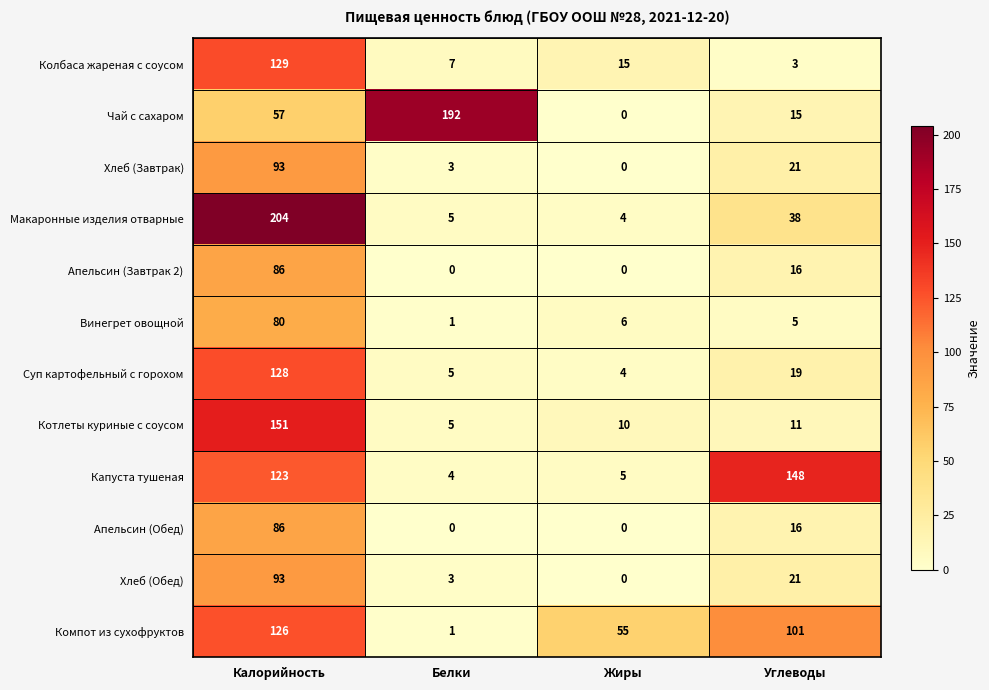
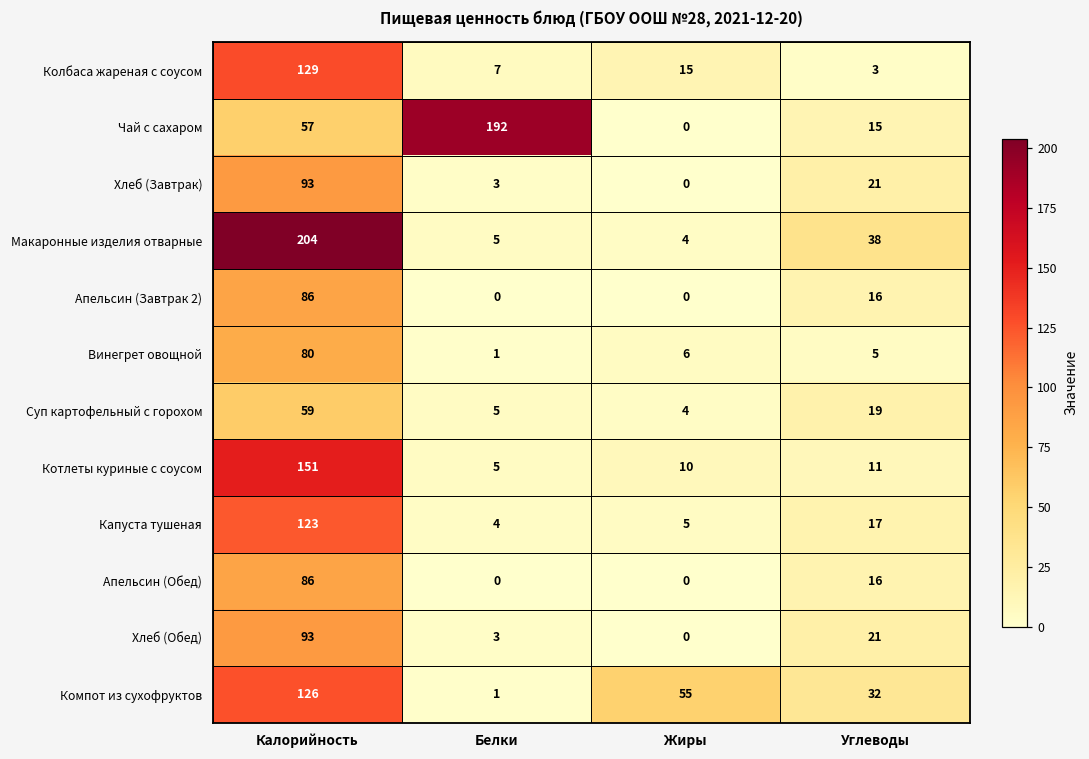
  {
    "Колбаса жареная с соусом": {
      "Калорийность": 129,
      "Белки": 7,
      "Жиры": 15,
      "Углеводы": 3
    },
    "Чай с сахаром": {
      "Калорийность": 57,
      "Белки": 192,
      "Жиры": 0,
      "Углеводы": 15
    },
    "Хлеб (Завтрак)": {
      "Калорийность": 93,
      "Белки": 3,
      "Жиры": 0,
      "Углеводы": 21
    },
    "Макаронные изделия отварные": {
      "Калорийность": 204,
      "Белки": 5,
      "Жиры": 4,
      "Углеводы": 38
    },
    "Апельсин (Завтрак 2)": {
      "Калорийность": 86,
      "Белки": 0,
      "Жиры": 0,
      "Углеводы": 16
    },
    "Винегрет овощной": {
      "Калорийность": 80,
      "Белки": 1,
      "Жиры": 6,
      "Углеводы": 5
    },
    "Суп картофельный с горохом": {
-     "Калорийность": 128,
+     "Калорийность": 59,
      "Белки": 5,
      "Жиры": 4,
      "Углеводы": 19
    },
    "Котлеты куриные с соусом": {
      "Калорийность": 151,
      "Белки": 5,
      "Жиры": 10,
      "Углеводы": 11
    },
    "Капуста тушеная": {
      "Калорийность": 123,
      "Белки": 4,
      "Жиры": 5,
-     "Углеводы": 148
+     "Углеводы": 17
    },
    "Апельсин (Обед)": {
      "Калорийность": 86,
      "Белки": 0,
      "Жиры": 0,
      "Углеводы": 16
    },
    "Хлеб (Обед)": {
      "Калорийность": 93,
      "Белки": 3,
      "Жиры": 0,
      "Углеводы": 21
    },
    "Компот из сухофруктов": {
      "Калорийность": 126,
      "Белки": 1,
      "Жиры": 55,
-     "Углеводы": 101
+     "Углеводы": 32
    }
  }
